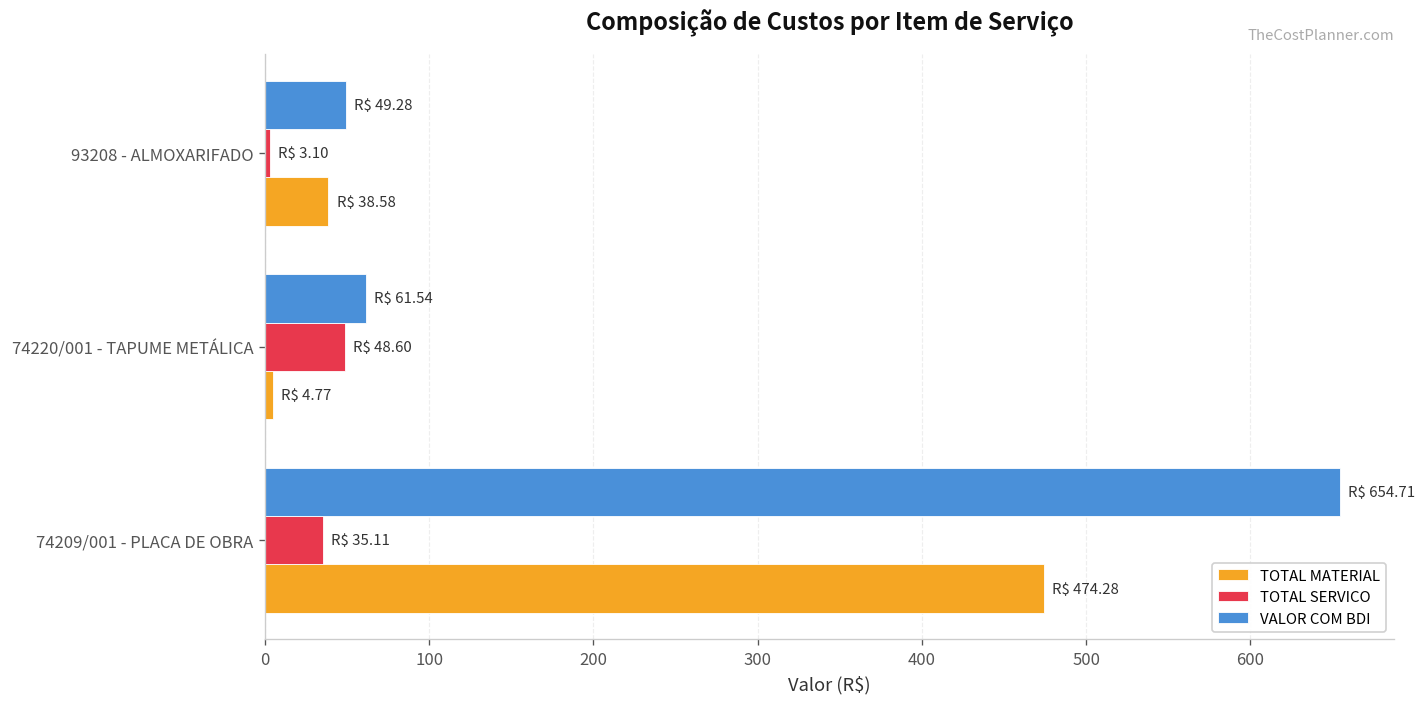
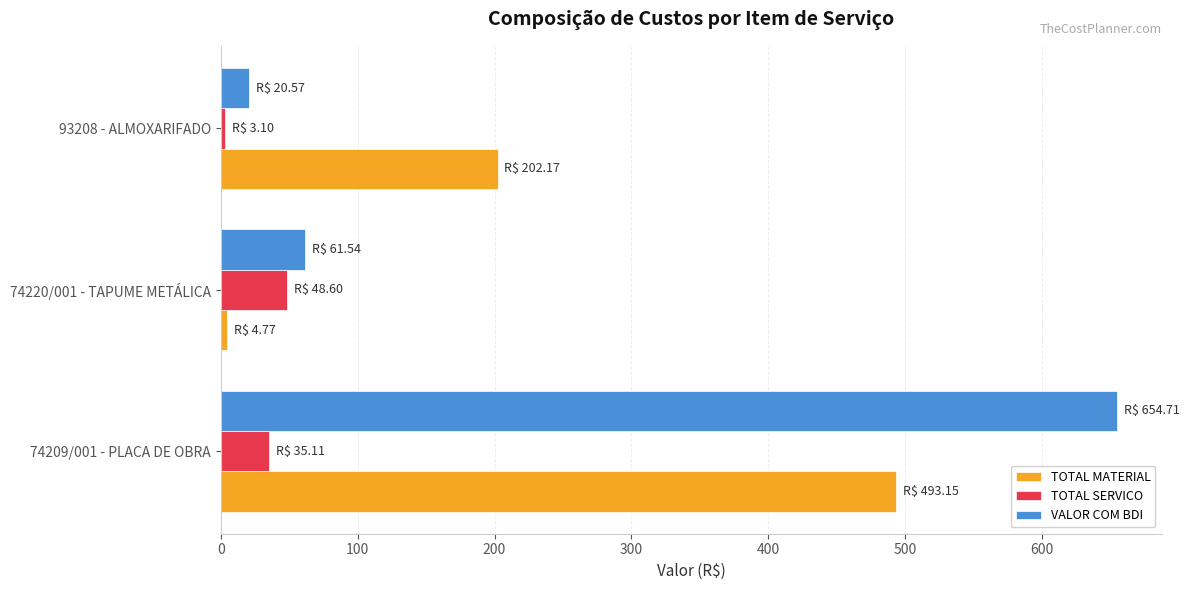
  {
    "TOTAL MATERIAL": {
-     "93208 - ALMOXARIFADO": 38.58,
+     "93208 - ALMOXARIFADO": 202.17,
      "74220/001 - TAPUME METÁLICA": 4.77,
-     "74209/001 - PLACA DE OBRA": 474.28
+     "74209/001 - PLACA DE OBRA": 493.15
    },
    "TOTAL SERVICO": {
      "93208 - ALMOXARIFADO": 3.10,
      "74220/001 - TAPUME METÁLICA": 48.60,
      "74209/001 - PLACA DE OBRA": 35.11
    },
    "VALOR COM BDI": {
-     "93208 - ALMOXARIFADO": 49.28,
+     "93208 - ALMOXARIFADO": 20.57,
      "74220/001 - TAPUME METÁLICA": 61.54,
      "74209/001 - PLACA DE OBRA": 654.71
    }
  }
